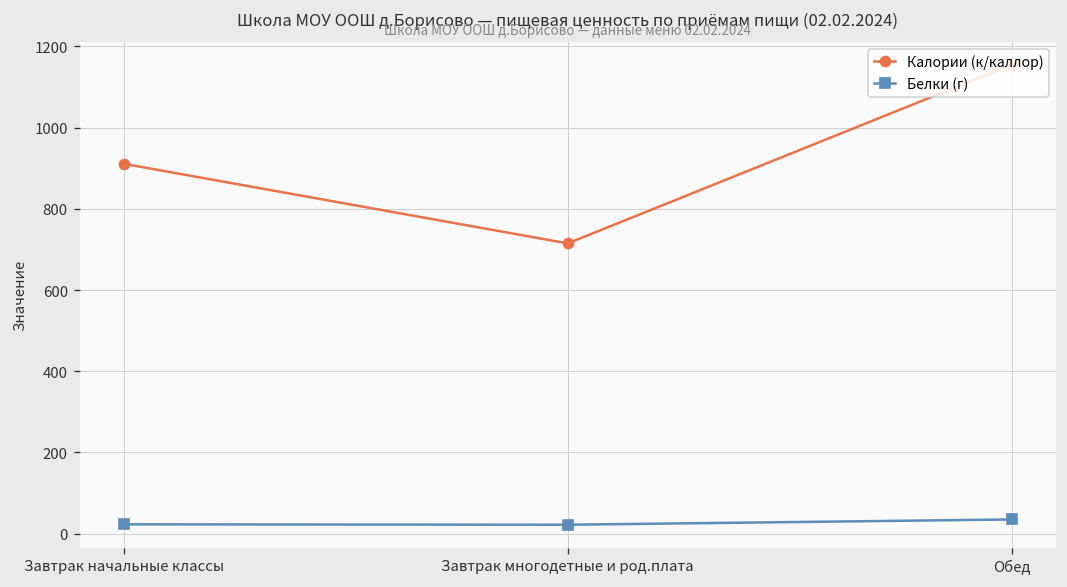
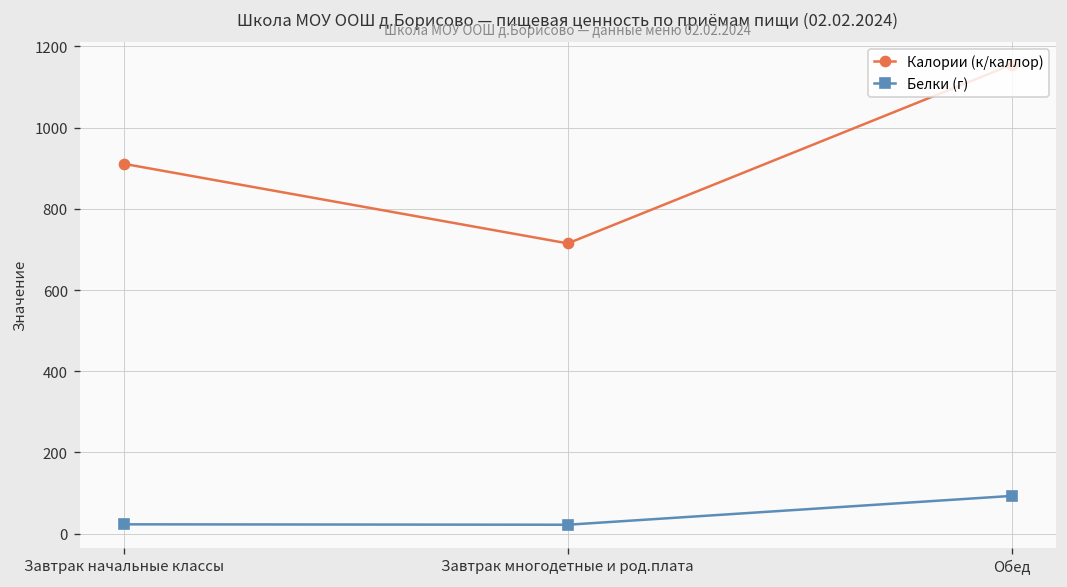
  {
    "Калории (к/каллор)": {
      "Завтрак начальные классы": 910,
      "Завтрак многодетные и род.плата": 720
    },
    "Белки (г)": {
      "Завтрак начальные классы": 20,
      "Завтрак многодетные и род.плата": 20,
-     "Обед": 40
+     "Обед": 90
    }
  }
